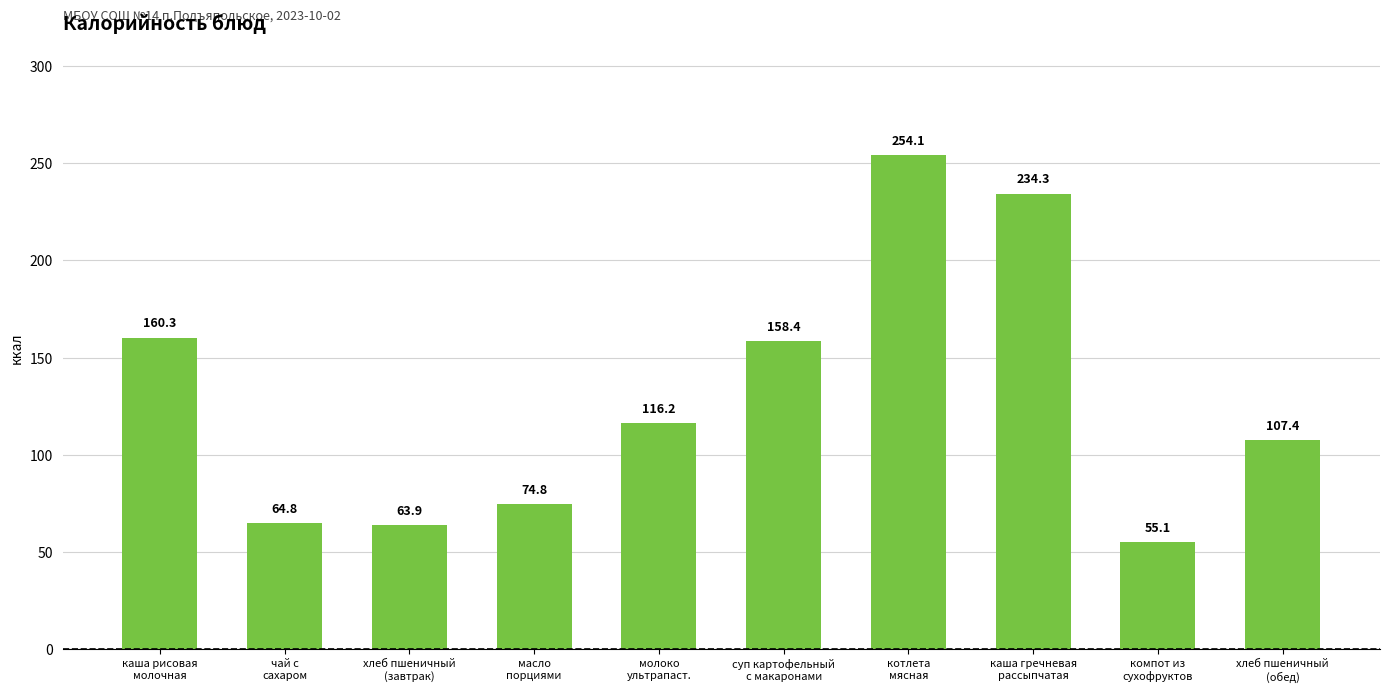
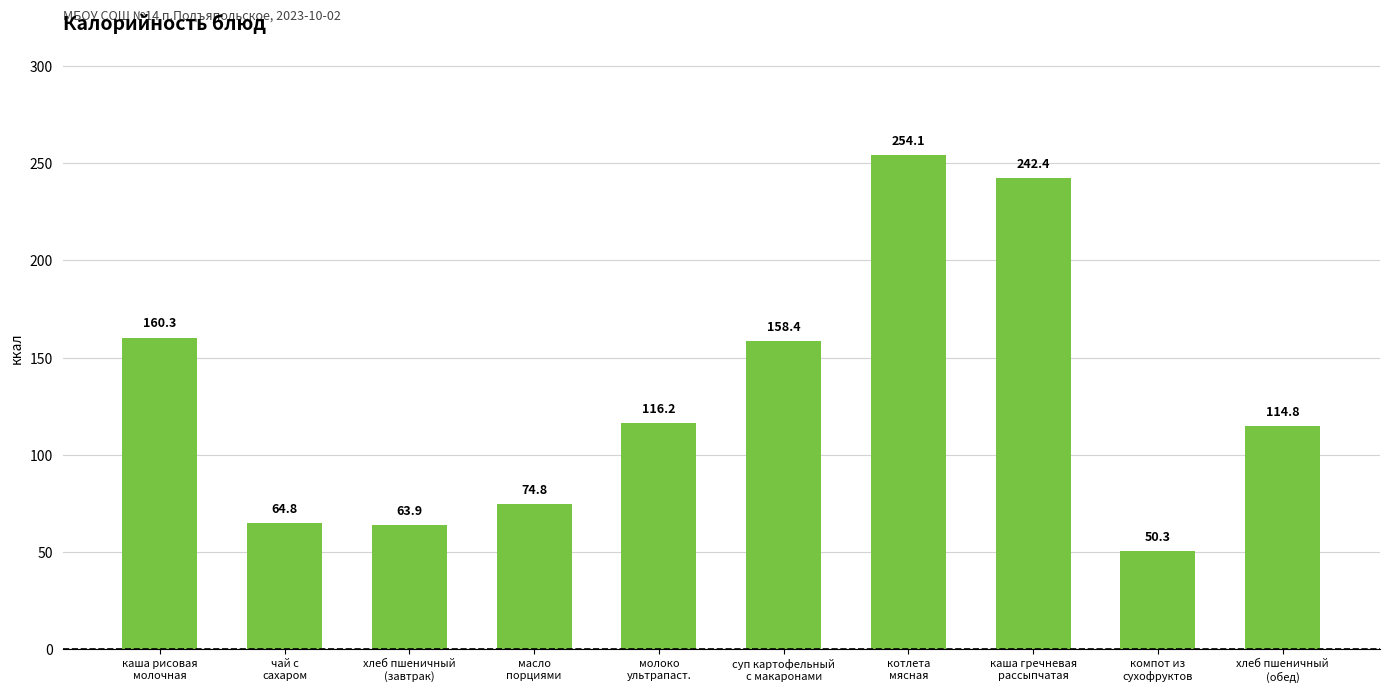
  {
    "каша рисовая молочная": 160.3,
    "чай с сахаром": 64.8,
    "хлеб пшеничный (завтрак)": 63.9,
    "масло порциями": 74.8,
    "молоко ультрапаст.": 116.2,
    "суп картофельный с макаронами": 158.4,
    "котлета мясная": 254.1,
-   "каша гречневая рассыпчатая": 234.3,
-   "компот из сухофруктов": 55.1,
-   "хлеб пшеничный (обед)": 107.4
+   "каша гречневая рассыпчатая": 242.4,
+   "компот из сухофруктов": 50.3,
+   "хлеб пшеничный (обед)": 114.8
  }
